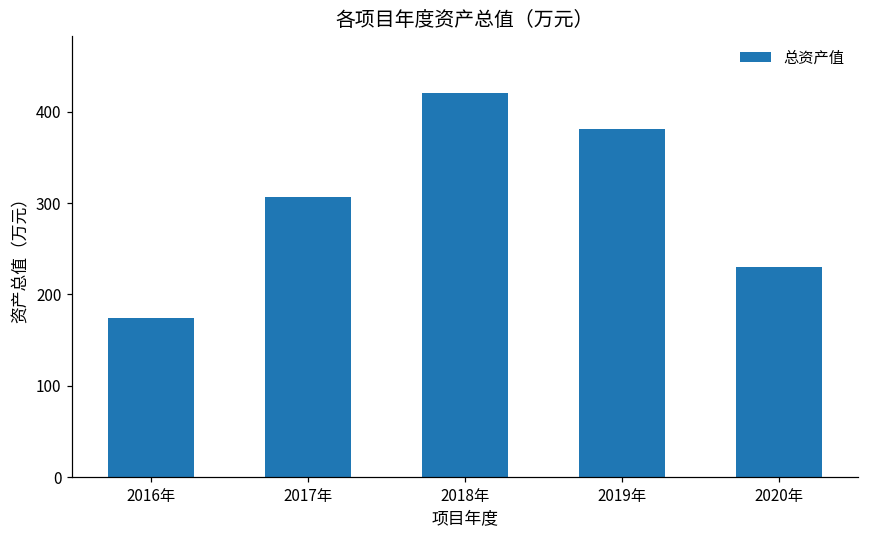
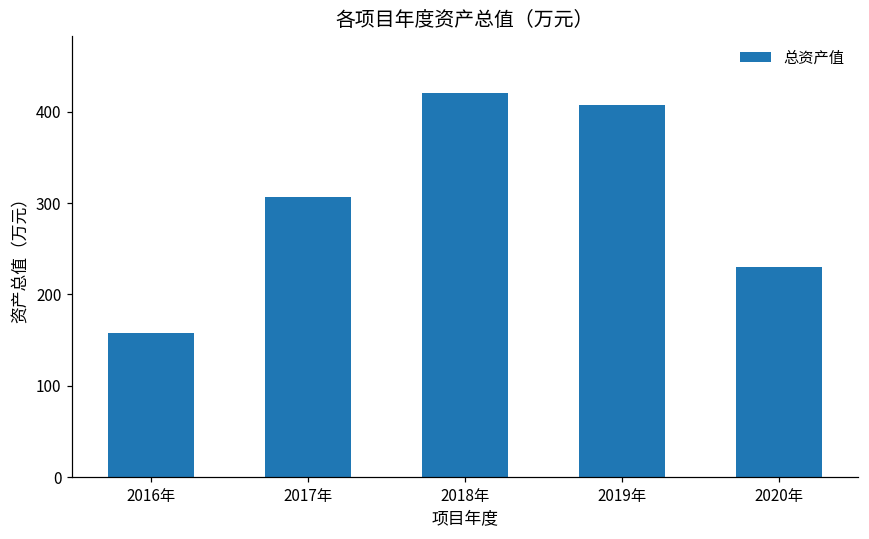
  {
-   "2016年": 170,
+   "2016年": 160,
    "2017年": 310,
    "2018年": 420,
-   "2019年": 380,
+   "2019年": 410,
    "2020年": 230
  }
